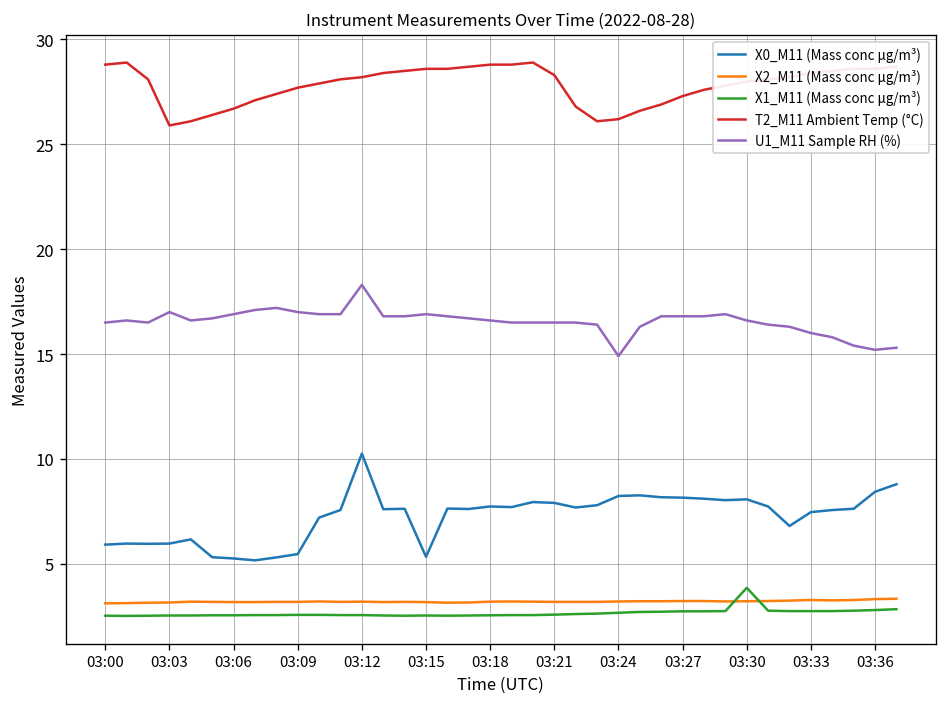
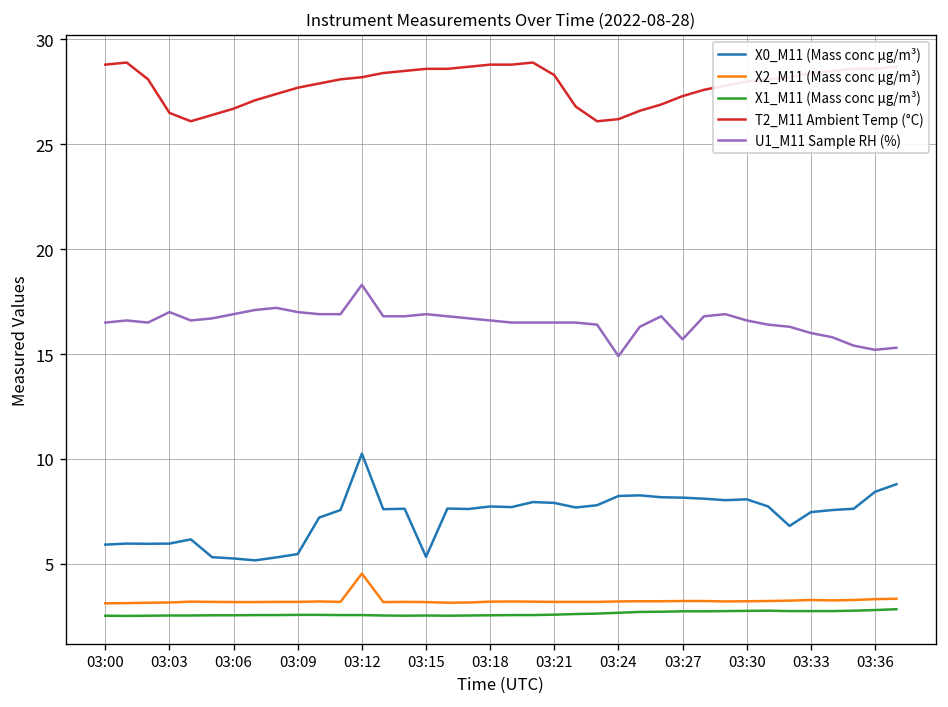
  {
    "X0_M11 (Mass conc μg/m³)": {
      "03:00": 5.9,
      "03:03": 6.0,
      "03:06": 5.3,
      "03:09": 5.5,
      "03:12": 10.3,
      "03:15": 5.3,
      "03:18": 7.7,
      "03:21": 7.9,
      "03:24": 8.2,
      "03:27": 8.2,
      "03:30": 8.1,
      "03:33": 7.5,
      "03:36": 8.4
    },
    "X2_M11 (Mass conc μg/m³)": {
      "03:00": 3.1,
      "03:03": 3.2,
      "03:06": 3.2,
      "03:09": 3.2,
-     "03:12": 3.2,
+     "03:12": 4.5,
      "03:15": 3.2,
      "03:18": 3.2,
      "03:21": 3.2,
      "03:24": 3.2,
      "03:27": 3.2,
      "03:30": 3.2,
      "03:33": 3.3,
      "03:36": 3.3
    },
    "X1_M11 (Mass conc μg/m³)": {
      "03:00": 2.5,
      "03:03": 2.5,
      "03:06": 2.5,
      "03:09": 2.6,
      "03:12": 2.6,
      "03:15": 2.5,
      "03:18": 2.5,
      "03:21": 2.6,
      "03:24": 2.7,
      "03:27": 2.7,
-     "03:30": 3.9,
+     "03:30": 2.8,
      "03:33": 2.7,
      "03:36": 2.8
    },
    "T2_M11 Ambient Temp (°C)": {
      "03:00": 28.8,
-     "03:03": 25.9,
+     "03:03": 26.5,
      "03:06": 26.7,
      "03:09": 27.7,
      "03:12": 28.2,
      "03:15": 28.6,
      "03:18": 28.8,
      "03:21": 28.3,
      "03:24": 26.2,
      "03:27": 27.3
    },
    "U1_M11 Sample RH (%)": {
      "03:00": 16.5,
      "03:03": 17.0,
      "03:06": 16.9,
      "03:09": 17.0,
      "03:12": 18.3,
      "03:15": 16.9,
      "03:18": 16.6,
      "03:21": 16.5,
      "03:24": 14.9,
-     "03:27": 16.8,
+     "03:27": 15.7,
      "03:30": 16.6,
      "03:33": 16.0,
      "03:36": 15.2
    }
  }
